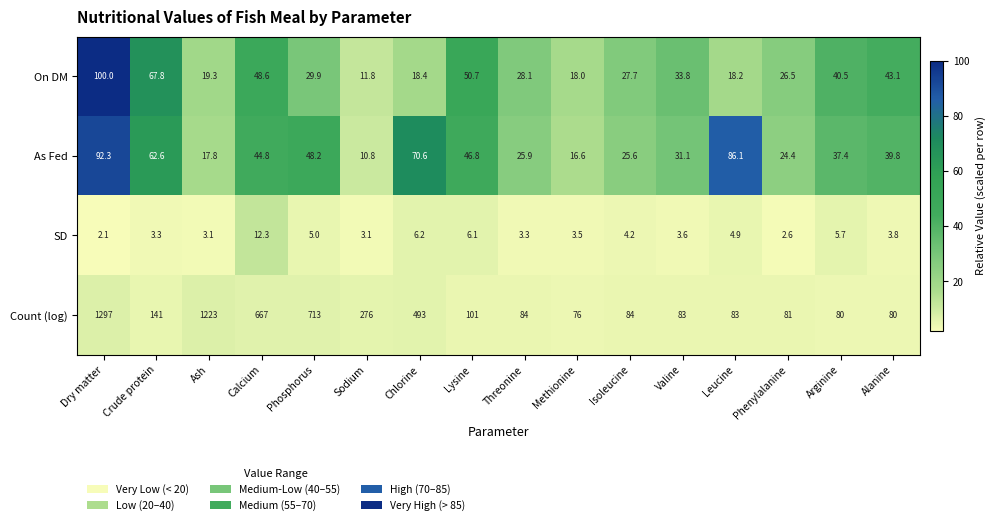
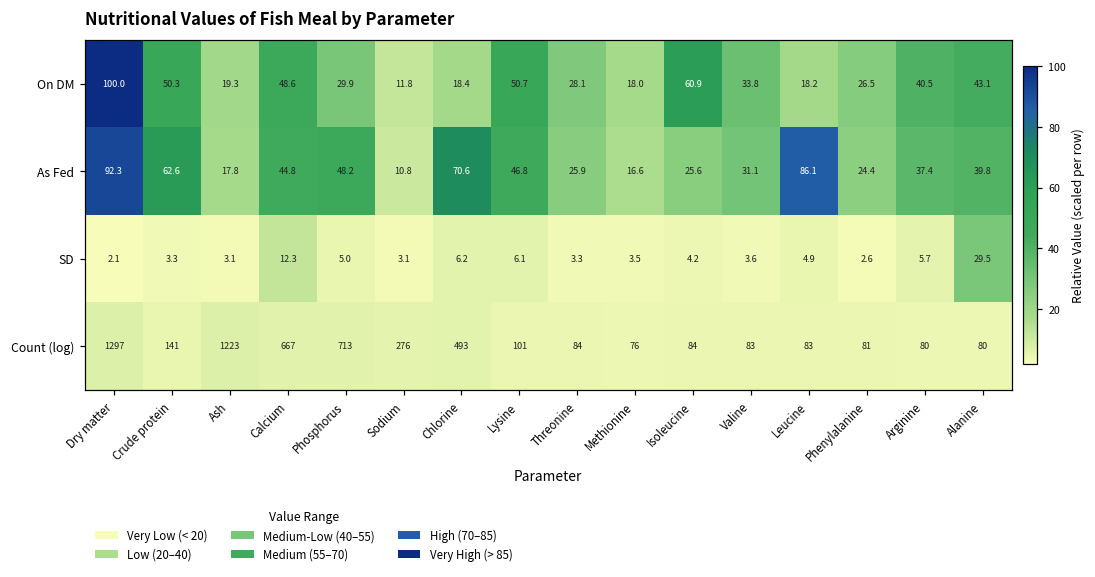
  {
    "On DM": {
      "Dry matter": 100.0,
-     "Crude protein": 67.8,
+     "Crude protein": 50.3,
      "Ash": 19.3,
      "Calcium": 48.6,
      "Phosphorus": 29.9,
      "Sodium": 11.8,
      "Chlorine": 18.4,
      "Lysine": 50.7,
      "Threonine": 28.1,
      "Methionine": 18.0,
-     "Isoleucine": 27.7,
+     "Isoleucine": 60.9,
      "Valine": 33.8,
      "Leucine": 18.2,
      "Phenylalanine": 26.5,
      "Arginine": 40.5,
      "Alanine": 43.1
    },
    "As Fed": {
      "Dry matter": 92.3,
      "Crude protein": 62.6,
      "Ash": 17.8,
      "Calcium": 44.8,
      "Phosphorus": 48.2,
      "Sodium": 10.8,
      "Chlorine": 70.6,
      "Lysine": 46.8,
      "Threonine": 25.9,
      "Methionine": 16.6,
      "Isoleucine": 25.6,
      "Valine": 31.1,
      "Leucine": 86.1,
      "Phenylalanine": 24.4,
      "Arginine": 37.4,
      "Alanine": 39.8
    },
    "SD": {
      "Dry matter": 2.1,
      "Crude protein": 3.3,
      "Ash": 3.1,
      "Calcium": 12.3,
      "Phosphorus": 5.0,
      "Sodium": 3.1,
      "Chlorine": 6.2,
      "Lysine": 6.1,
      "Threonine": 3.3,
      "Methionine": 3.5,
      "Isoleucine": 4.2,
      "Valine": 3.6,
      "Leucine": 4.9,
      "Phenylalanine": 2.6,
      "Arginine": 5.7,
-     "Alanine": 3.8
+     "Alanine": 29.5
    },
    "Count (log)": {
      "Dry matter": 1297,
      "Crude protein": 141,
      "Ash": 1223,
      "Calcium": 667,
      "Phosphorus": 713,
      "Sodium": 276,
      "Chlorine": 493,
      "Lysine": 101,
      "Threonine": 84,
      "Methionine": 76,
      "Isoleucine": 84,
      "Valine": 83,
      "Leucine": 83,
      "Phenylalanine": 81,
      "Arginine": 80,
      "Alanine": 80
    }
  }
